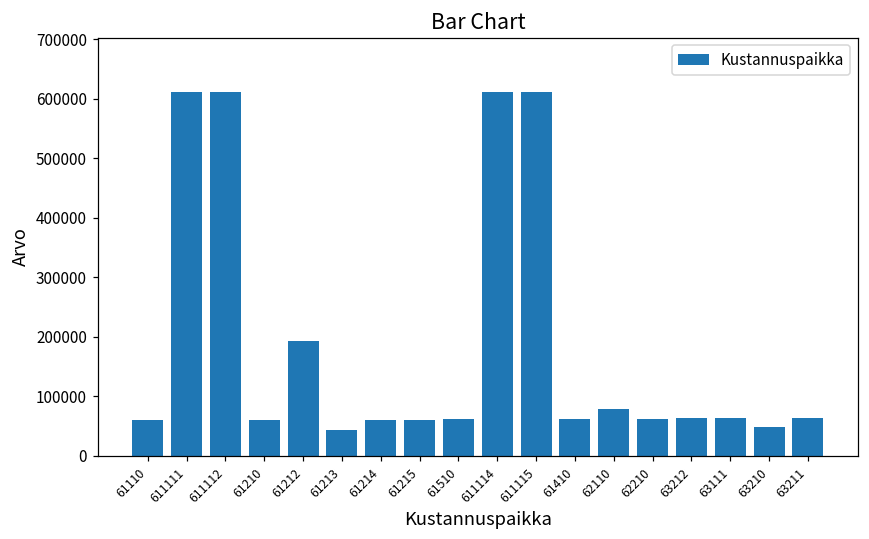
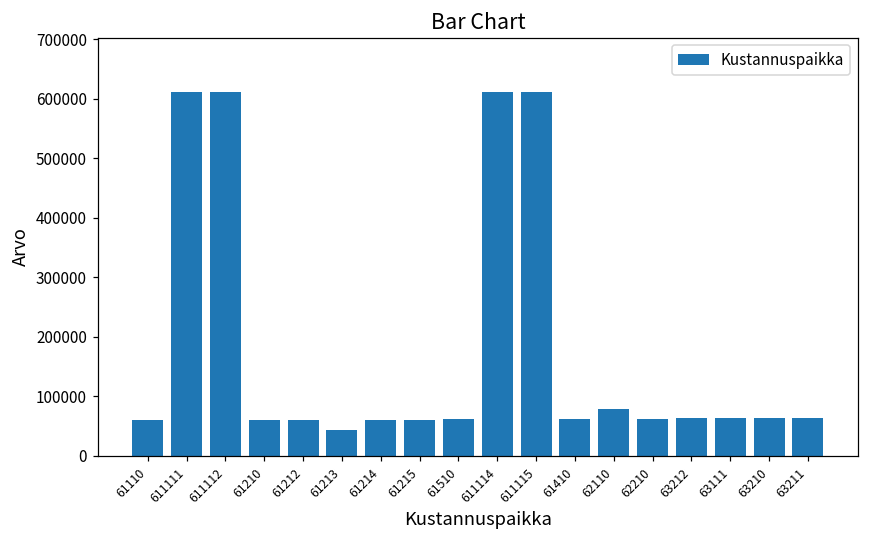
  {
    "61110": 60000,
    "611111": 610000,
    "611112": 610000,
    "61210": 60000,
-   "61212": 190000,
+   "61212": 60000,
    "61213": 40000,
    "61214": 60000,
    "61215": 60000,
    "61510": 60000,
    "611114": 610000,
    "611115": 610000,
    "61410": 60000,
    "62110": 80000,
    "62210": 60000,
    "63212": 60000,
    "63111": 60000,
-   "63210": 50000,
+   "63210": 60000,
    "63211": 60000
  }
